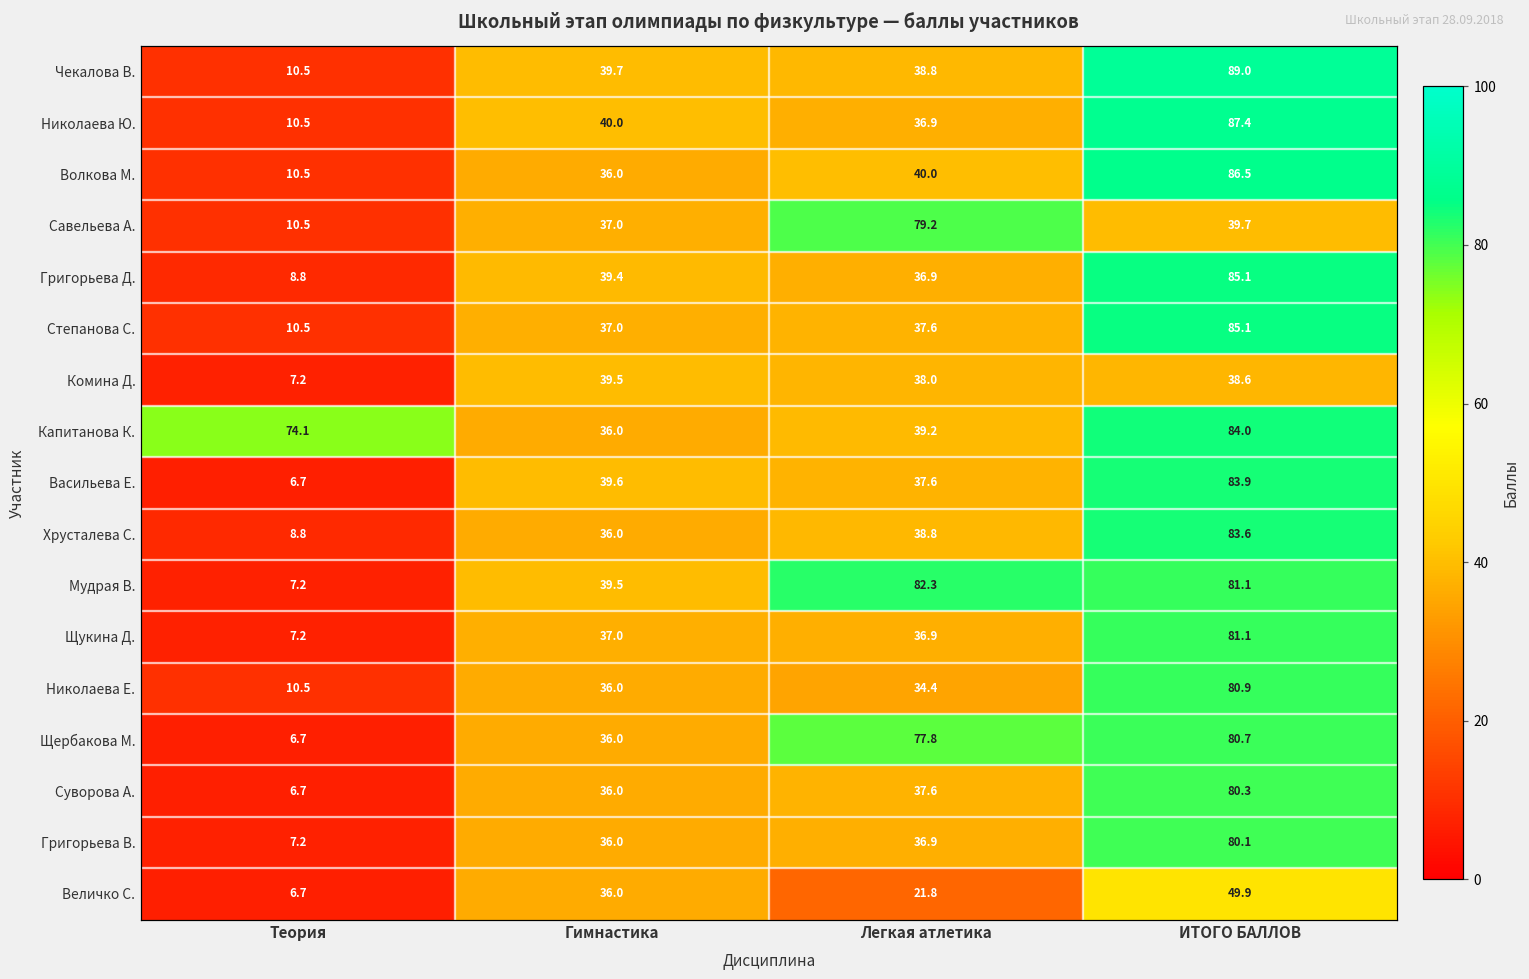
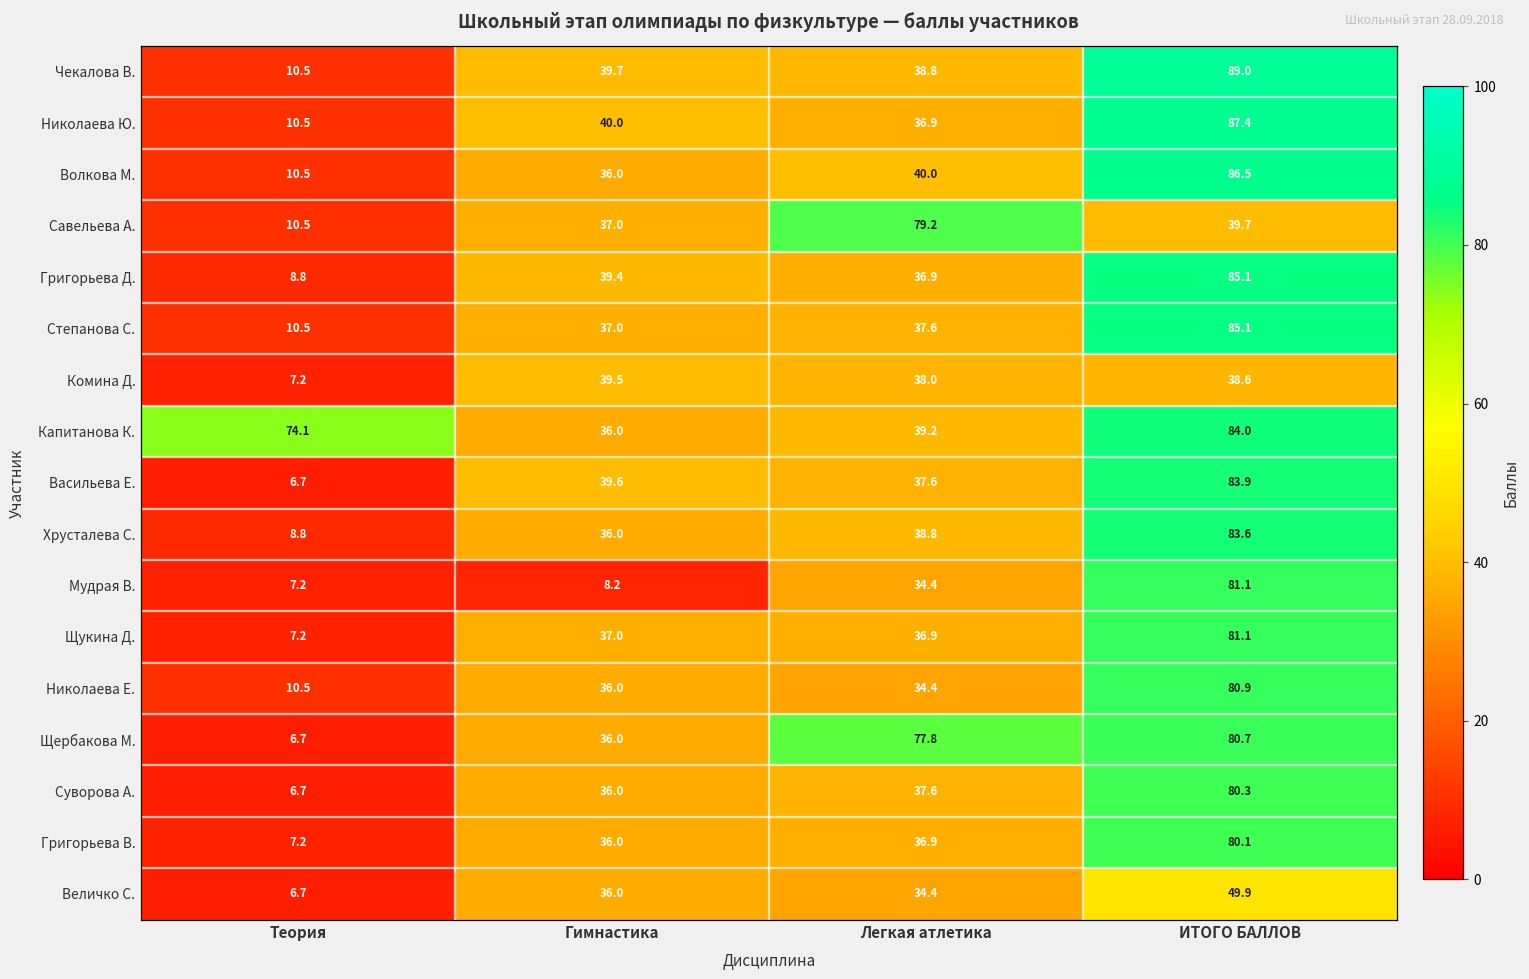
  {
    "Чекалова В.": {
      "Теория": 10.5,
      "Гимнастика": 39.7,
      "Легкая атлетика": 38.8,
      "ИТОГО БАЛЛОВ": 89.0
    },
    "Николаева Ю.": {
      "Теория": 10.5,
      "Гимнастика": 40.0,
      "Легкая атлетика": 36.9,
      "ИТОГО БАЛЛОВ": 87.4
    },
    "Волкова М.": {
      "Теория": 10.5,
      "Гимнастика": 36.0,
      "Легкая атлетика": 40.0,
      "ИТОГО БАЛЛОВ": 86.5
    },
    "Савельева А.": {
      "Теория": 10.5,
      "Гимнастика": 37.0,
      "Легкая атлетика": 79.2,
      "ИТОГО БАЛЛОВ": 39.7
    },
    "Григорьева Д.": {
      "Теория": 8.8,
      "Гимнастика": 39.4,
      "Легкая атлетика": 36.9,
      "ИТОГО БАЛЛОВ": 85.1
    },
    "Степанова С.": {
      "Теория": 10.5,
      "Гимнастика": 37.0,
      "Легкая атлетика": 37.6,
      "ИТОГО БАЛЛОВ": 85.1
    },
    "Комина Д.": {
      "Теория": 7.2,
      "Гимнастика": 39.5,
      "Легкая атлетика": 38.0,
      "ИТОГО БАЛЛОВ": 38.6
    },
    "Капитанова К.": {
      "Теория": 74.1,
      "Гимнастика": 36.0,
      "Легкая атлетика": 39.2,
      "ИТОГО БАЛЛОВ": 84.0
    },
    "Васильева Е.": {
      "Теория": 6.7,
      "Гимнастика": 39.6,
      "Легкая атлетика": 37.6,
      "ИТОГО БАЛЛОВ": 83.9
    },
    "Хрусталева С.": {
      "Теория": 8.8,
      "Гимнастика": 36.0,
      "Легкая атлетика": 38.8,
      "ИТОГО БАЛЛОВ": 83.6
    },
    "Мудрая В.": {
      "Теория": 7.2,
-     "Гимнастика": 39.5,
-     "Легкая атлетика": 82.3,
+     "Гимнастика": 8.2,
+     "Легкая атлетика": 34.4,
      "ИТОГО БАЛЛОВ": 81.1
    },
    "Щукина Д.": {
      "Теория": 7.2,
      "Гимнастика": 37.0,
      "Легкая атлетика": 36.9,
      "ИТОГО БАЛЛОВ": 81.1
    },
    "Николаева Е.": {
      "Теория": 10.5,
      "Гимнастика": 36.0,
      "Легкая атлетика": 34.4,
      "ИТОГО БАЛЛОВ": 80.9
    },
    "Щербакова М.": {
      "Теория": 6.7,
      "Гимнастика": 36.0,
      "Легкая атлетика": 77.8,
      "ИТОГО БАЛЛОВ": 80.7
    },
    "Суворова А.": {
      "Теория": 6.7,
      "Гимнастика": 36.0,
      "Легкая атлетика": 37.6,
      "ИТОГО БАЛЛОВ": 80.3
    },
    "Григорьева В.": {
      "Теория": 7.2,
      "Гимнастика": 36.0,
      "Легкая атлетика": 36.9,
      "ИТОГО БАЛЛОВ": 80.1
    },
    "Величко С.": {
      "Теория": 6.7,
      "Гимнастика": 36.0,
-     "Легкая атлетика": 21.8,
+     "Легкая атлетика": 34.4,
      "ИТОГО БАЛЛОВ": 49.9
    }
  }
